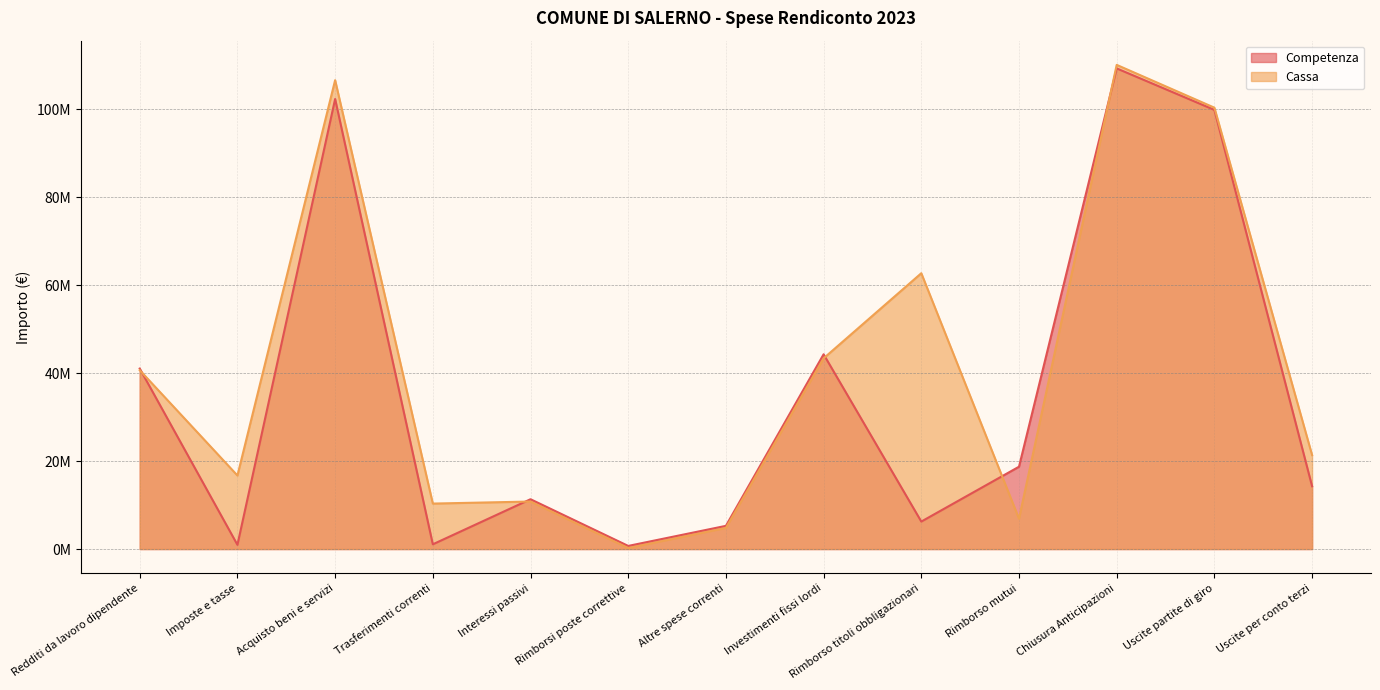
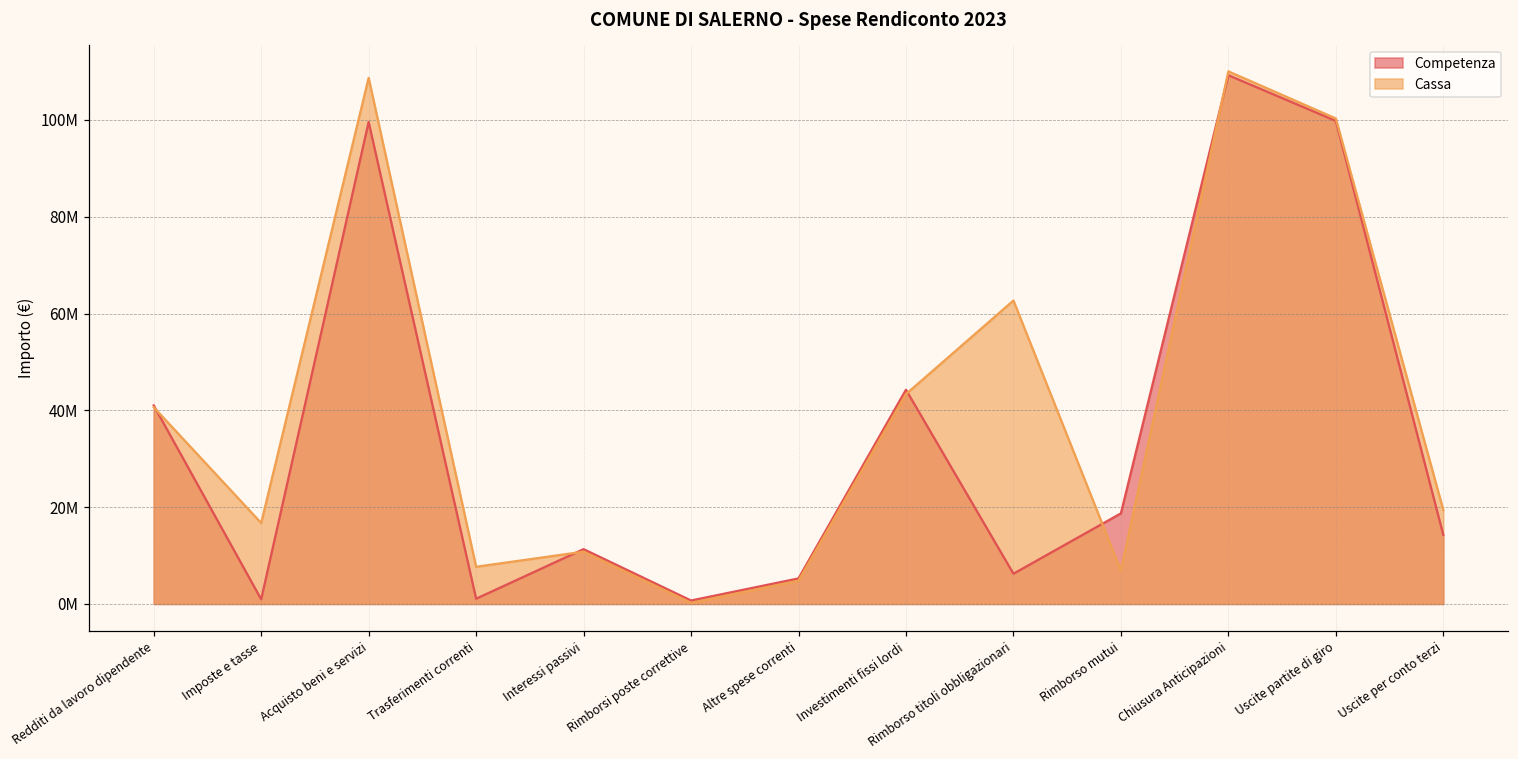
  {
    "Competenza": {
      "Imposte e tasse": 1000000,
-     "Acquisto beni e servizi": 102000000,
+     "Acquisto beni e servizi": 100000000,
      "Trasferimenti correnti": 1000000,
      "Investimenti fissi lordi": 44000000,
      "Rimborso titoli obbligazionari": 6000000,
      "Rimborso mutui": 19000000,
      "Chiusura Anticipazioni": 109000000,
      "Uscite per conto terzi": 14000000
    },
    "Cassa": {
      "Imposte e tasse": 17000000,
-     "Acquisto beni e servizi": 107000000,
-     "Trasferimenti correnti": 10000000,
+     "Acquisto beni e servizi": 109000000,
+     "Trasferimenti correnti": 8000000,
      "Investimenti fissi lordi": 43000000,
      "Rimborso titoli obbligazionari": 63000000,
      "Rimborso mutui": 7000000,
      "Chiusura Anticipazioni": 110000000,
-     "Uscite per conto terzi": 21000000
+     "Uscite per conto terzi": 19000000
    }
  }
